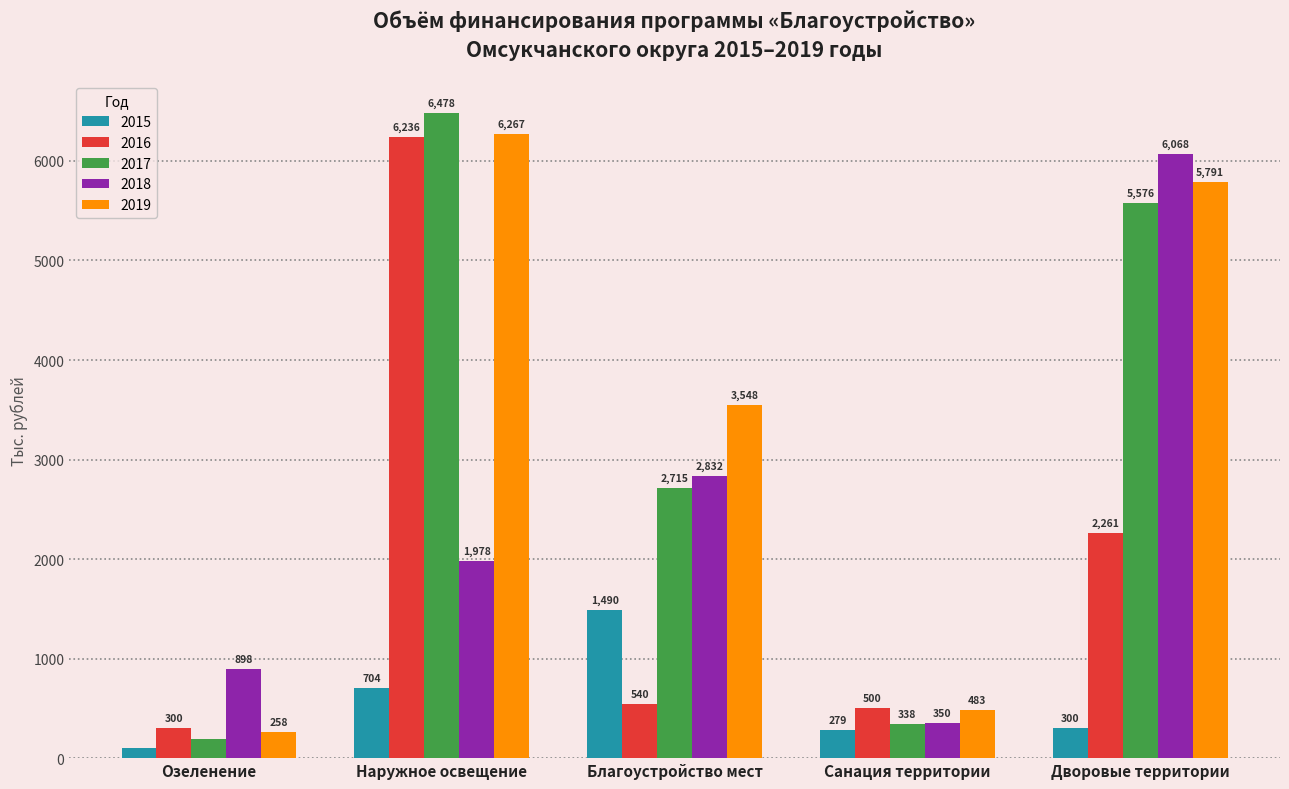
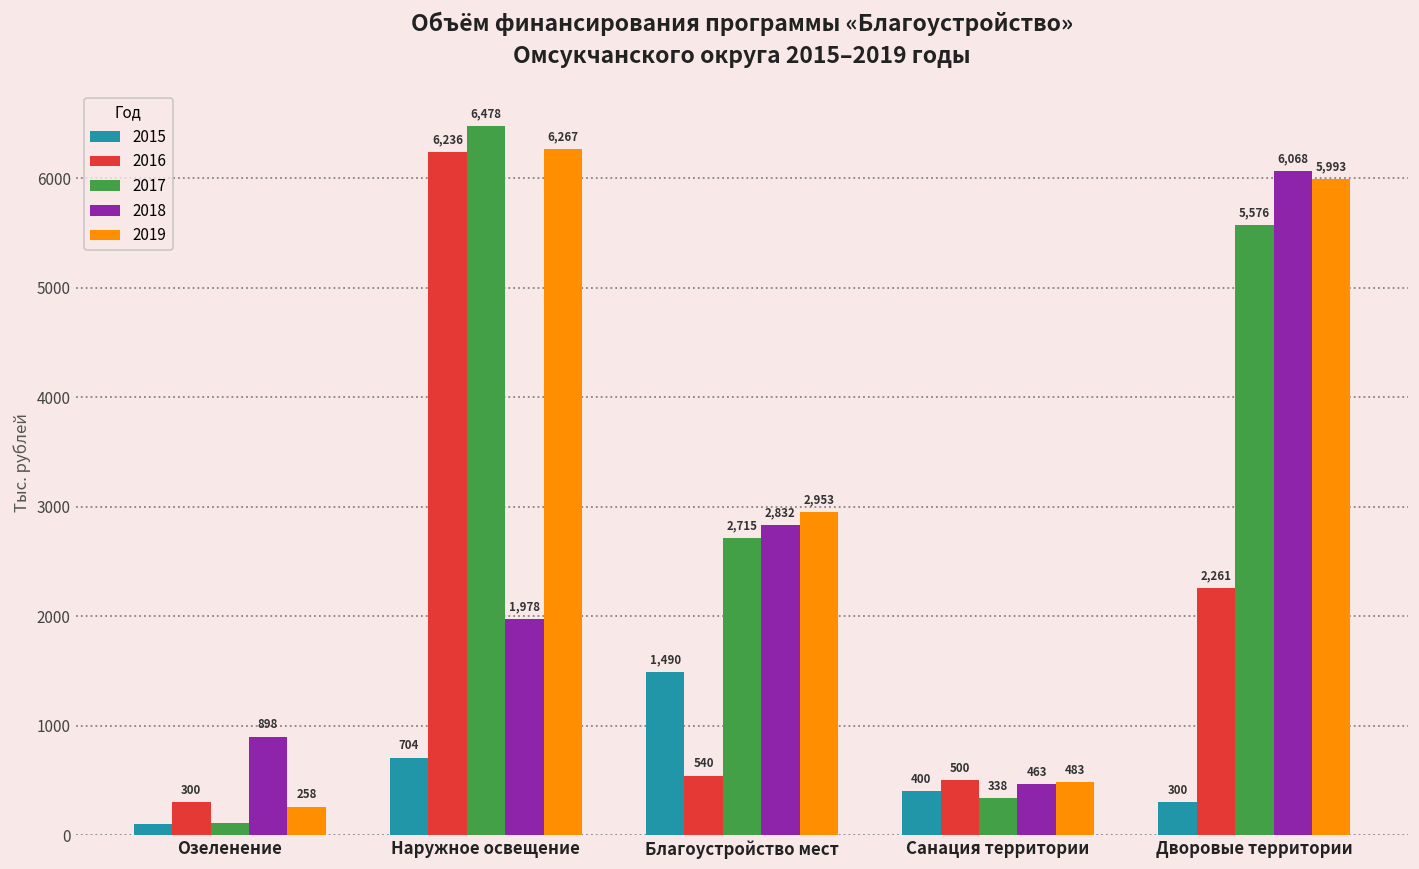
  {
    "2015": {
      "Наружное освещение": "704",
      "Благоустройство мест": "1,490",
-     "Санация территории": "279",
+     "Санация территории": "400",
      "Дворовые территории": "300"
    },
    "2016": {
      "Озеленение": "300",
      "Наружное освещение": "6,236",
      "Благоустройство мест": "540",
      "Санация территории": "500",
      "Дворовые территории": "2,261"
    },
    "2017": {
-     "Озеленение": "200"
+     "Озеленение": "100"
    },
    "2018": {
      "Озеленение": "898",
      "Наружное освещение": "1,978",
      "Благоустройство мест": "2,832",
-     "Санация территории": "350",
+     "Санация территории": "463",
      "Дворовые территории": "6,068"
    },
    "2019": {
      "Озеленение": "258",
      "Наружное освещение": "6,267",
-     "Благоустройство мест": "3,548",
+     "Благоустройство мест": "2,953",
      "Санация территории": "483",
-     "Дворовые территории": "5,791"
+     "Дворовые территории": "5,993"
    }
  }
